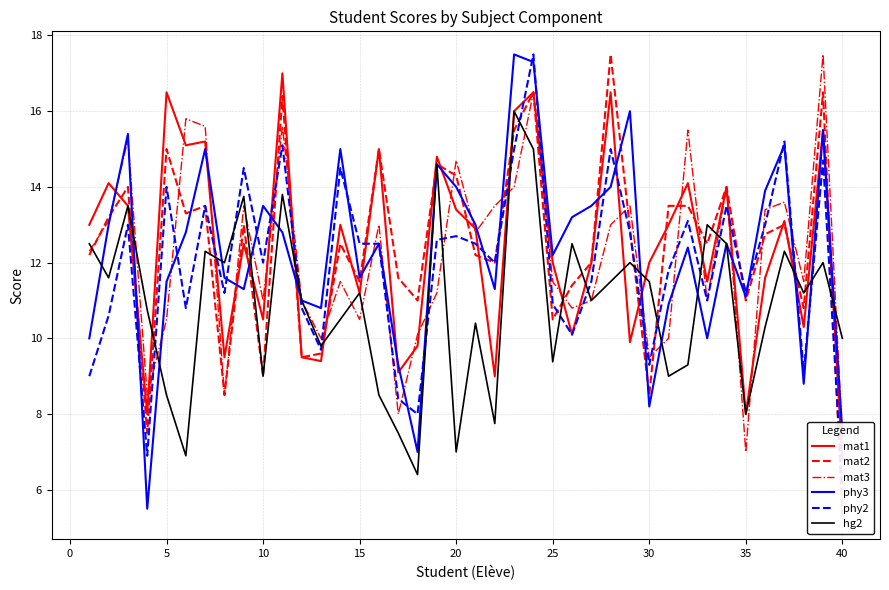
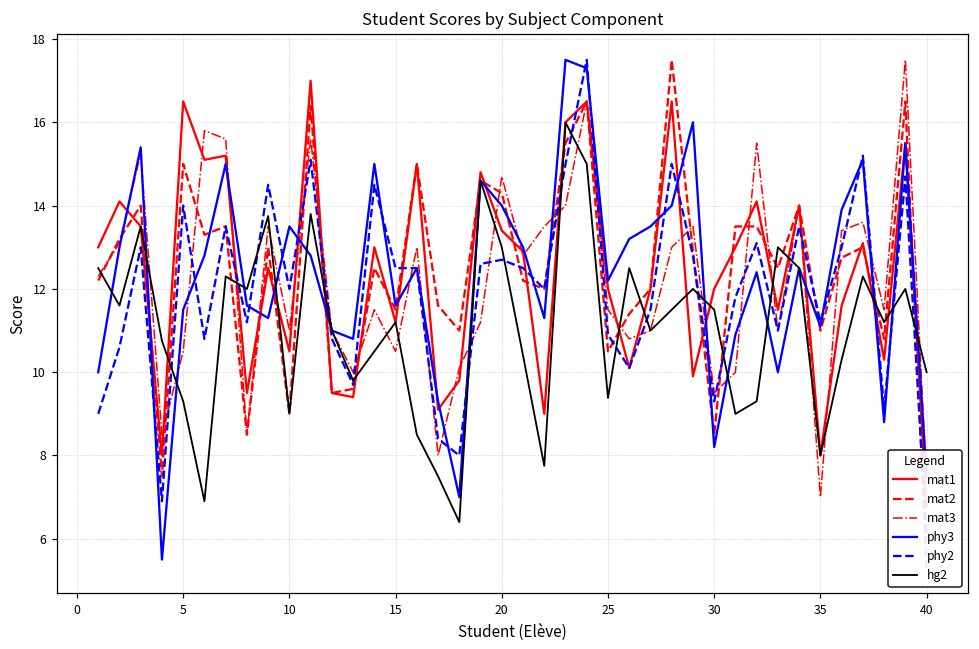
  {
    "hg2": {
-     "5": 8.5,
-     "20": 7,
+     "5": 9.3,
+     "20": 13,
      "25": 9.4,
      "30": 11.5,
      "40": 10.0
    }
  }
